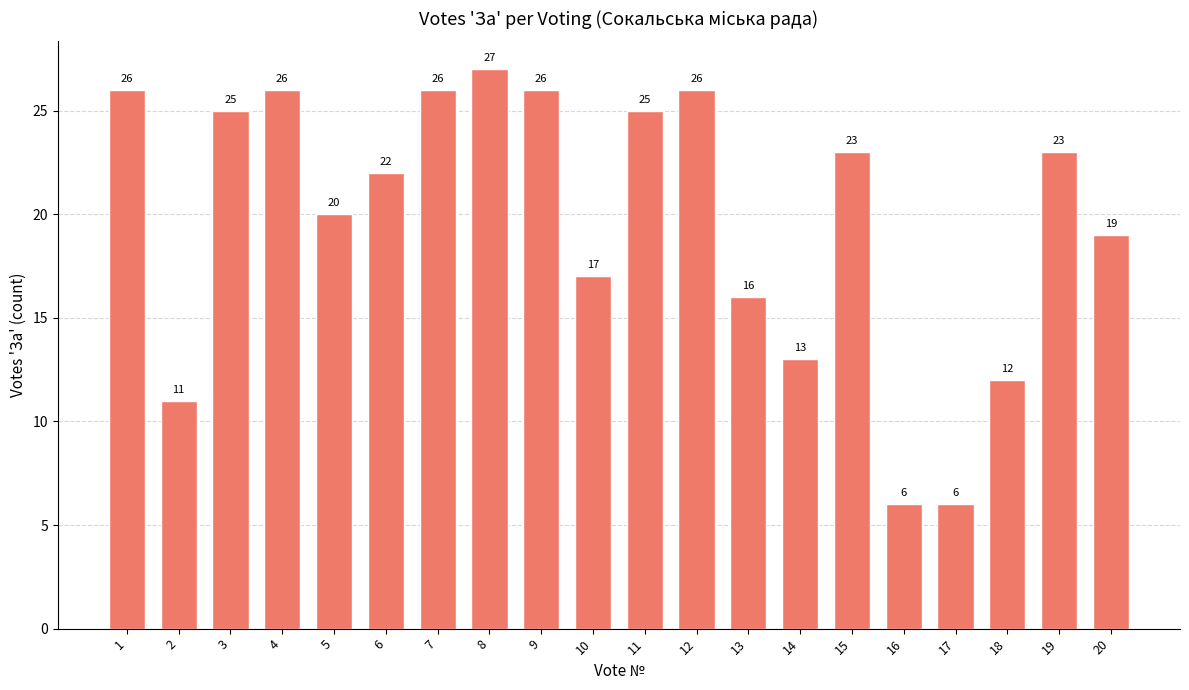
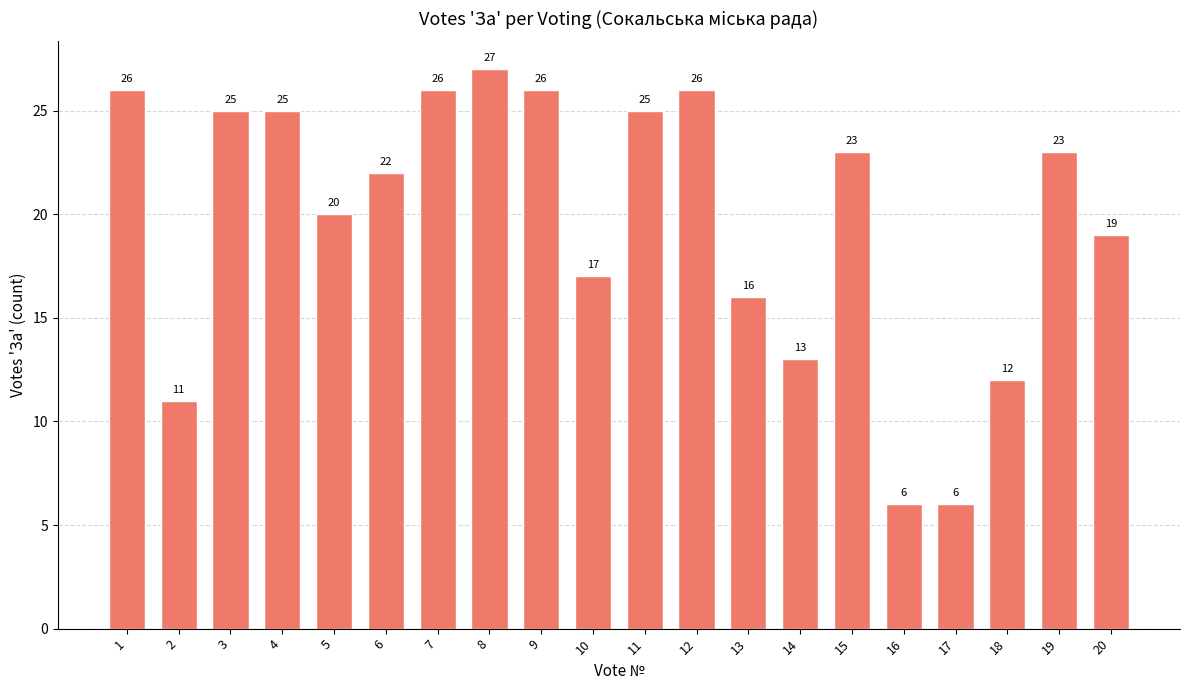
  {
    "1": 26,
    "2": 11,
    "3": 25,
-   "4": 26,
+   "4": 25,
    "5": 20,
    "6": 22,
    "7": 26,
    "8": 27,
    "9": 26,
    "10": 17,
    "11": 25,
    "12": 26,
    "13": 16,
    "14": 13,
    "15": 23,
    "16": 6,
    "17": 6,
    "18": 12,
    "19": 23,
    "20": 19
  }
